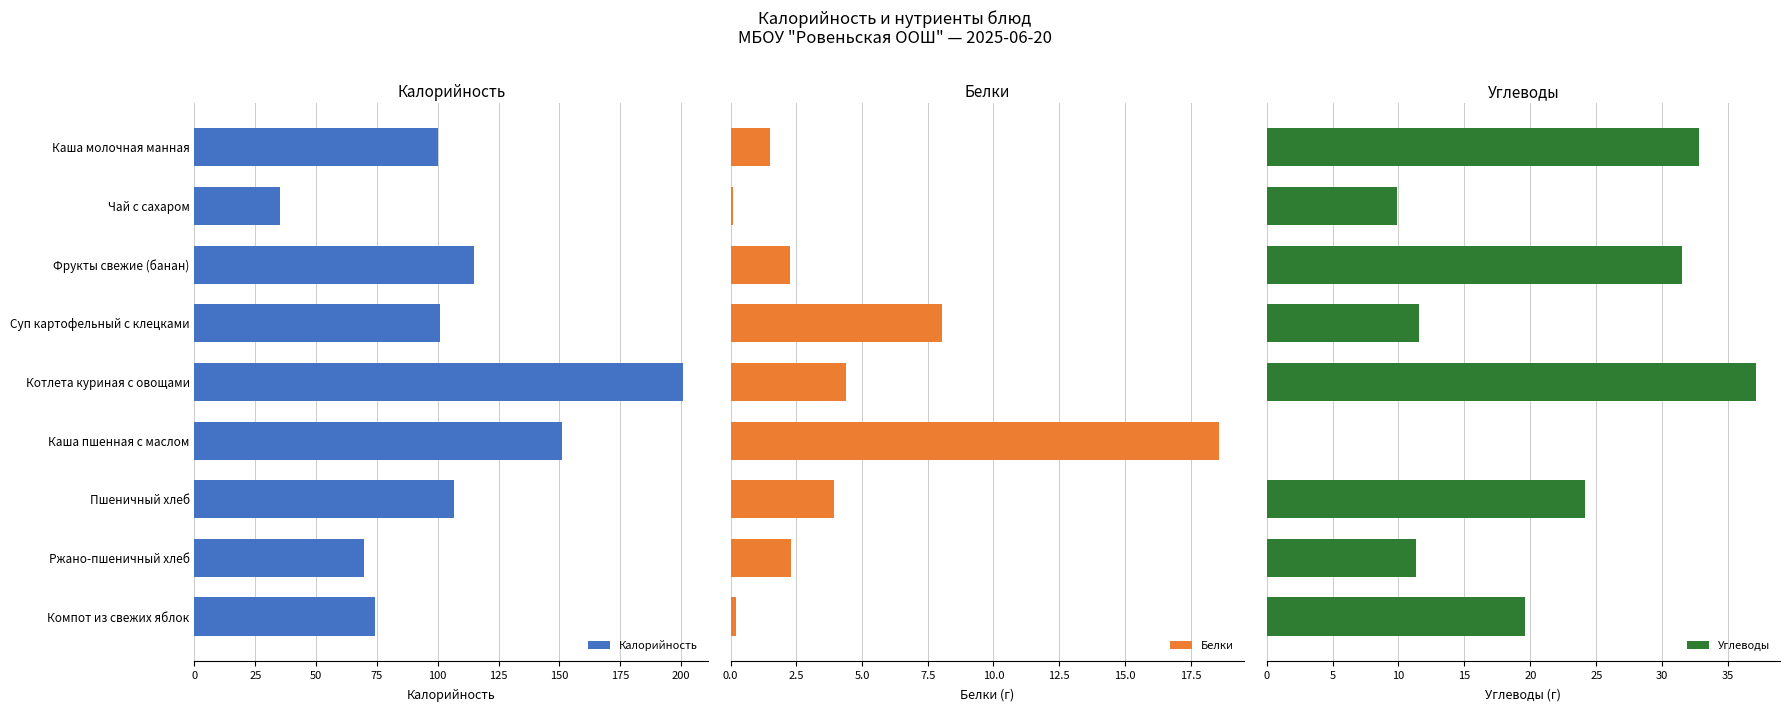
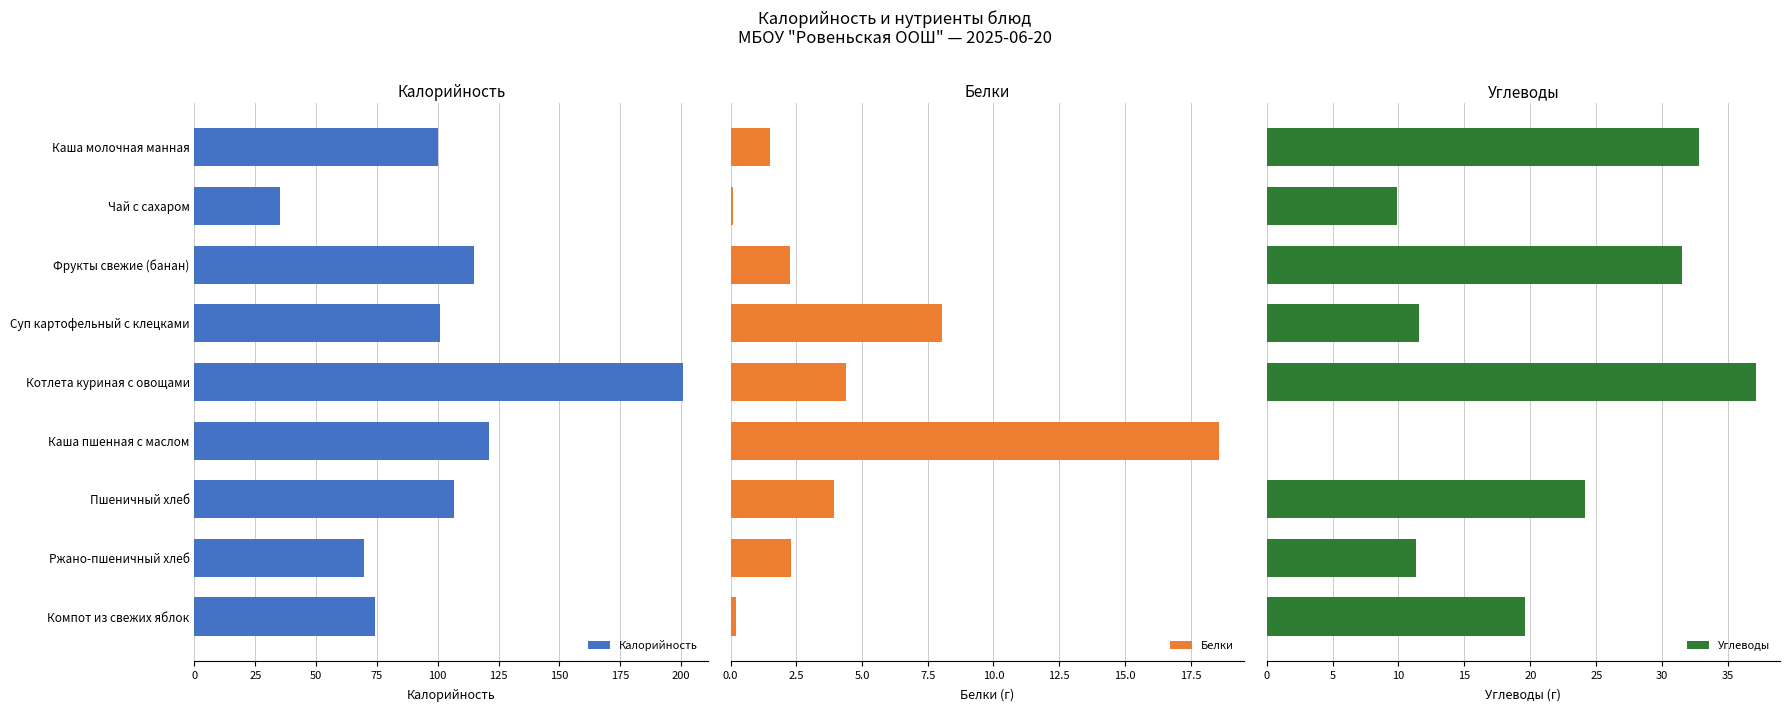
  {
    "Калорийность": {
      "Каша молочная манная": 100,
      "Чай с сахаром": 35,
      "Фрукты свежие (банан)": 115,
      "Суп картофельный с клецками": 101,
      "Котлета куриная с овощами": 201,
-     "Каша пшенная с маслом": 151,
+     "Каша пшенная с маслом": 121,
      "Пшеничный хлеб": 107,
      "Ржано-пшеничный хлеб": 70,
      "Компот из свежих яблок": 74
    }
  }
